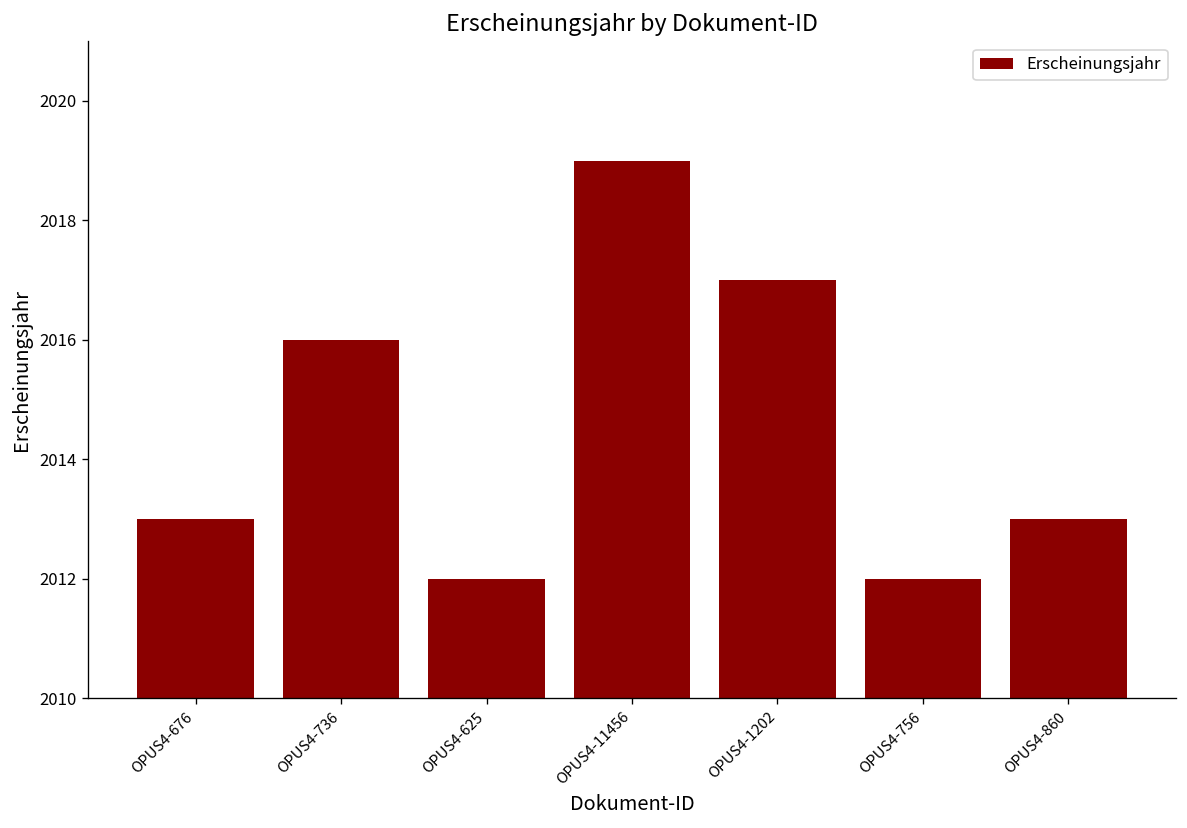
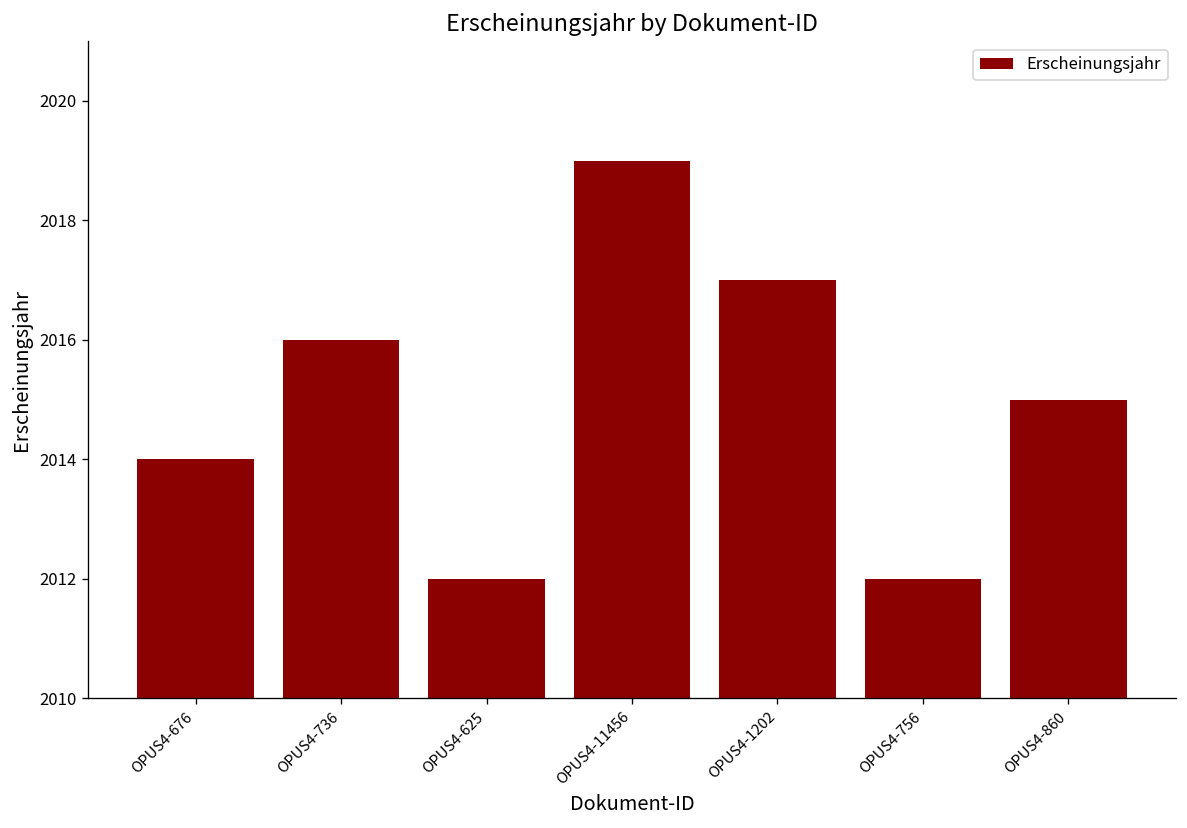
  {
-   "OPUS4-676": 2013,
+   "OPUS4-676": 2014,
    "OPUS4-736": 2016,
    "OPUS4-625": 2012,
    "OPUS4-11456": 2019,
    "OPUS4-1202": 2017,
    "OPUS4-756": 2012,
-   "OPUS4-860": 2013
+   "OPUS4-860": 2015
  }
